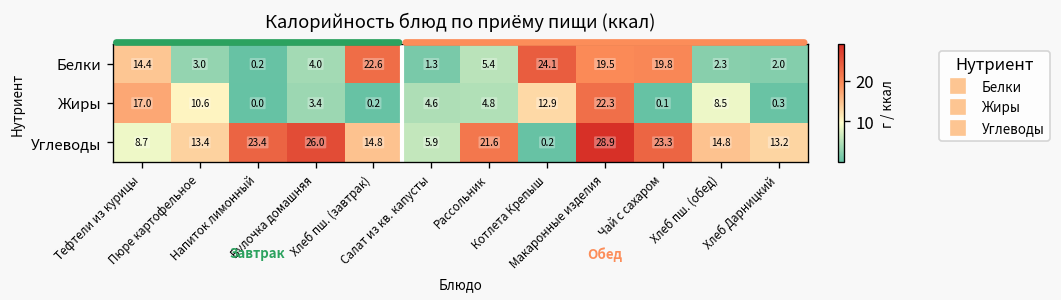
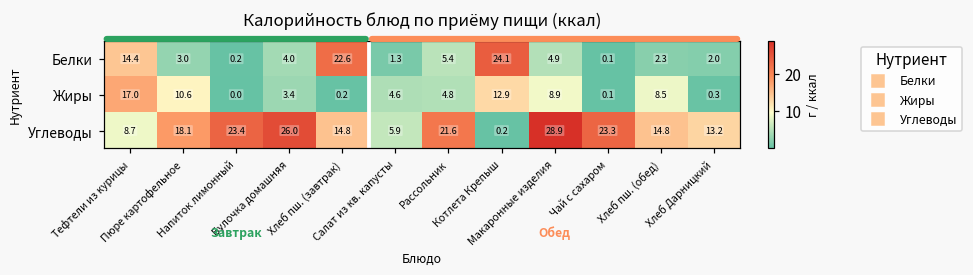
  {
    "Белки": {
-     "Макаронные изделия": 19.5,
-     "Чай с сахаром": 19.8
+     "Макаронные изделия": 4.9,
+     "Чай с сахаром": 0.1
    },
    "Жиры": {
-     "Макаронные изделия": 22.3
+     "Макаронные изделия": 8.9
    },
    "Углеводы": {
-     "Пюре картофельное": 13.4
+     "Пюре картофельное": 18.1
    }
  }
